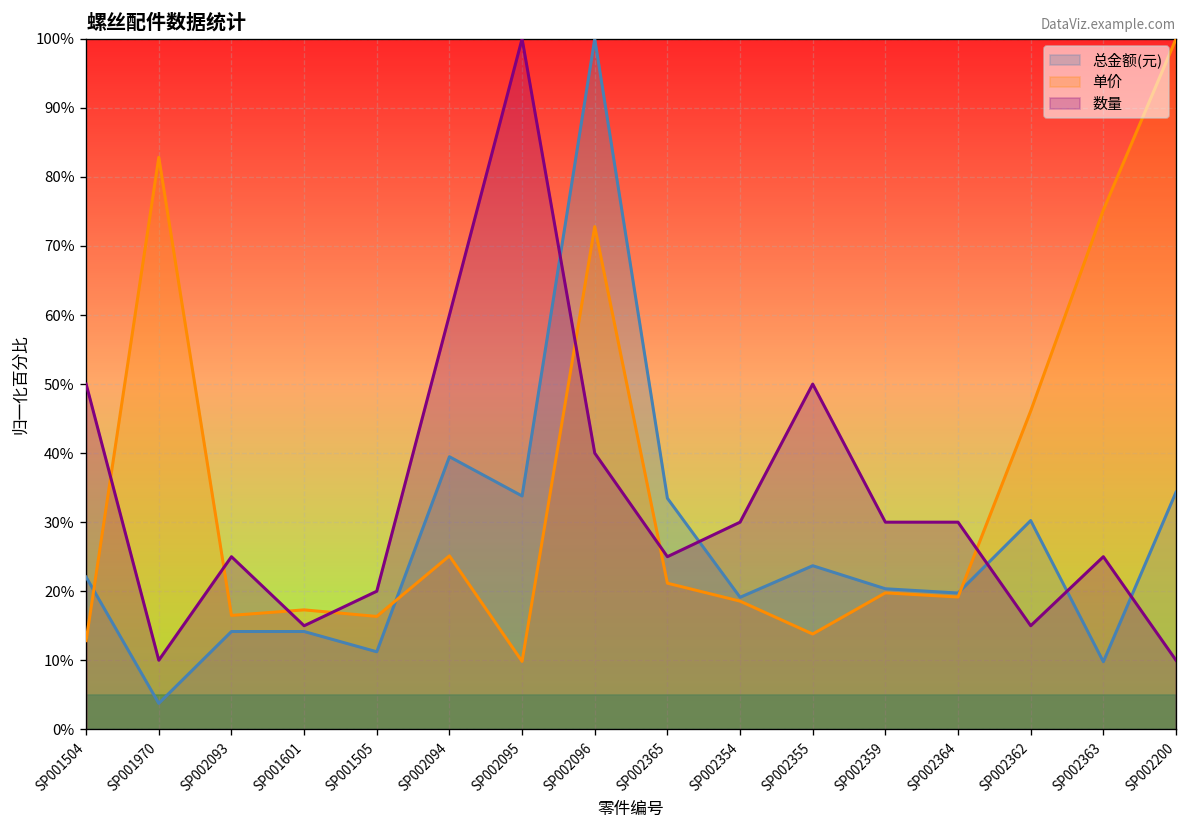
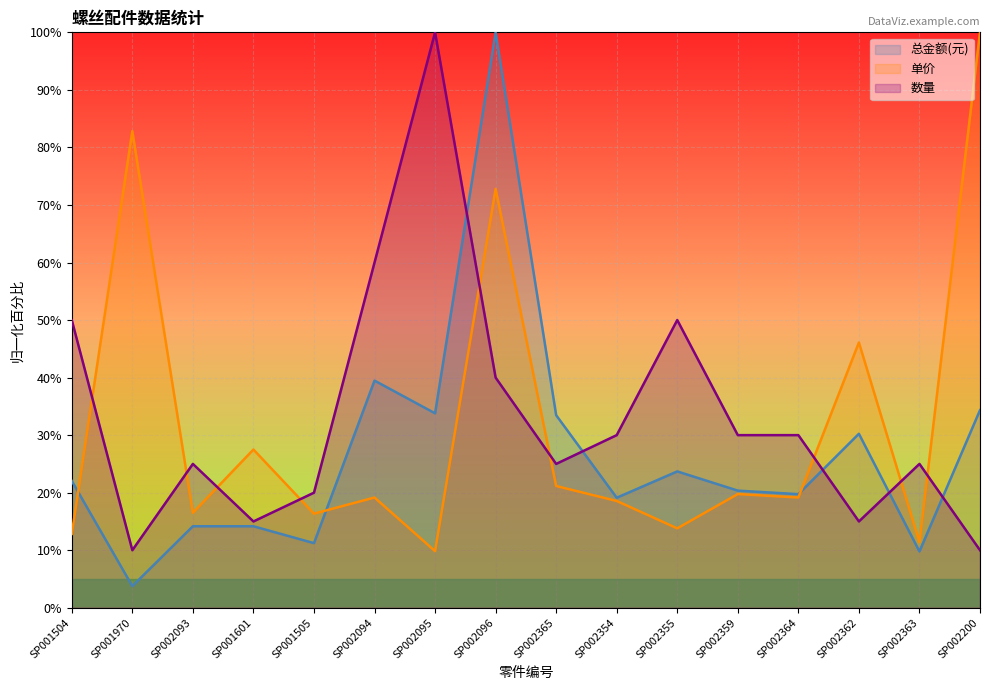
  {
    "单价": {
      "SP001504": "13%",
      "SP001970": "83%",
      "SP002093": "17%",
-     "SP001601": "17%",
+     "SP001601": "28%",
      "SP001505": "16%",
-     "SP002094": "25%",
+     "SP002094": "19%",
      "SP002095": "10%",
      "SP002096": "73%",
      "SP002365": "21%",
      "SP002354": "19%",
      "SP002355": "14%",
      "SP002359": "20%",
      "SP002364": "19%",
      "SP002362": "46%",
-     "SP002363": "75%",
+     "SP002363": "11%",
      "SP002200": "100%"
    }
  }
